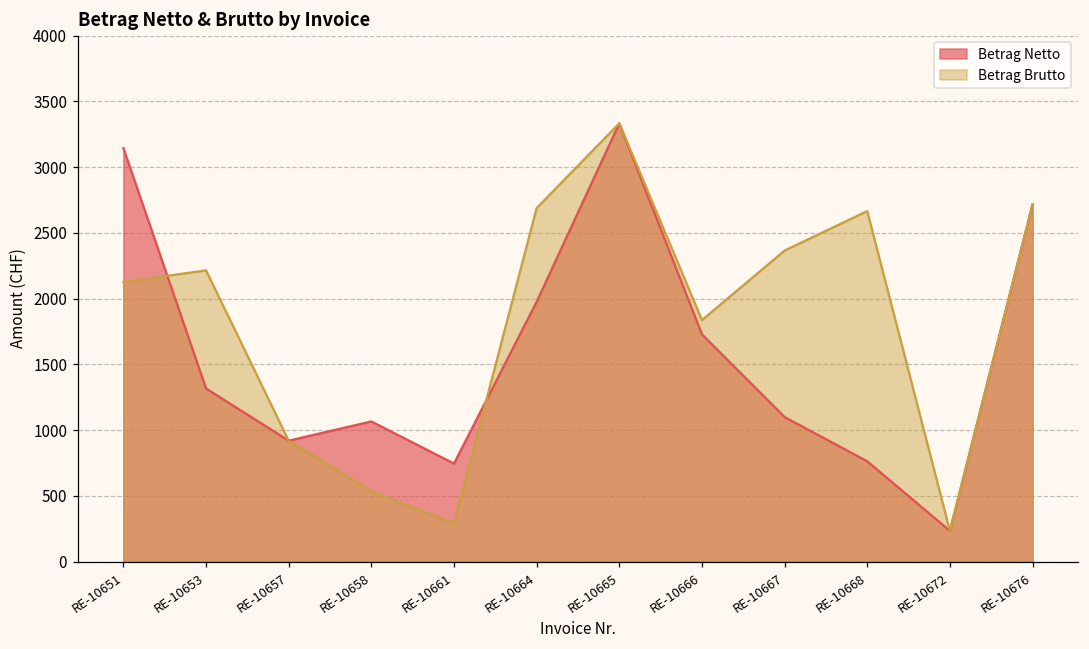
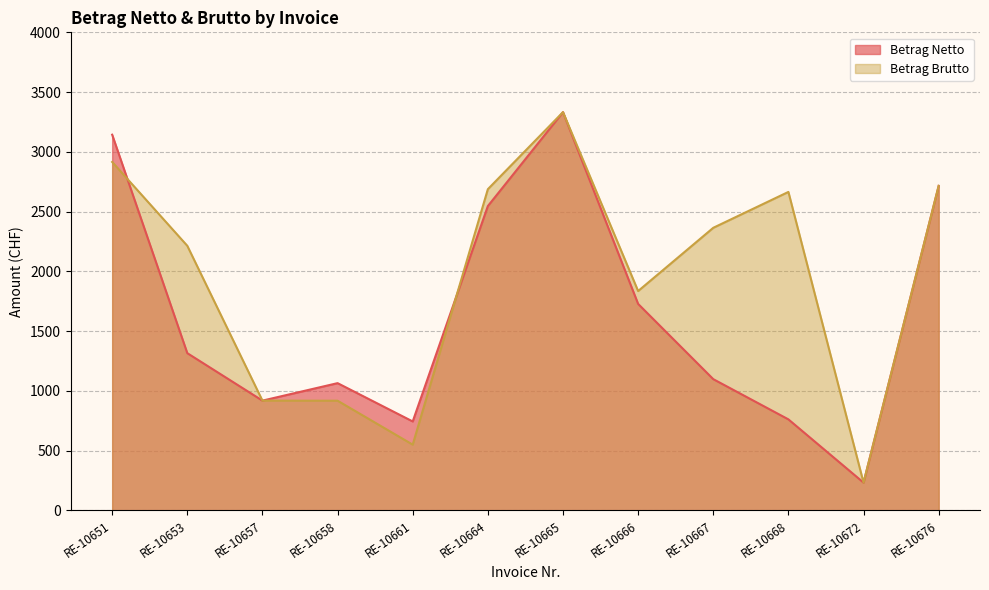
  {
    "Betrag Netto": {
      "RE-10651": 3140,
      "RE-10653": 1320,
      "RE-10658": 1070,
      "RE-10661": 740,
-     "RE-10664": 1980,
+     "RE-10664": 2550,
      "RE-10666": 1730,
      "RE-10667": 1100,
      "RE-10668": 760
    },
    "Betrag Brutto": {
-     "RE-10651": 2130,
+     "RE-10651": 2920,
      "RE-10653": 2210,
-     "RE-10658": 530,
-     "RE-10661": 290,
+     "RE-10658": 920,
+     "RE-10661": 550,
      "RE-10664": 2690,
      "RE-10666": 1840,
      "RE-10667": 2360,
      "RE-10668": 2660
    }
  }
